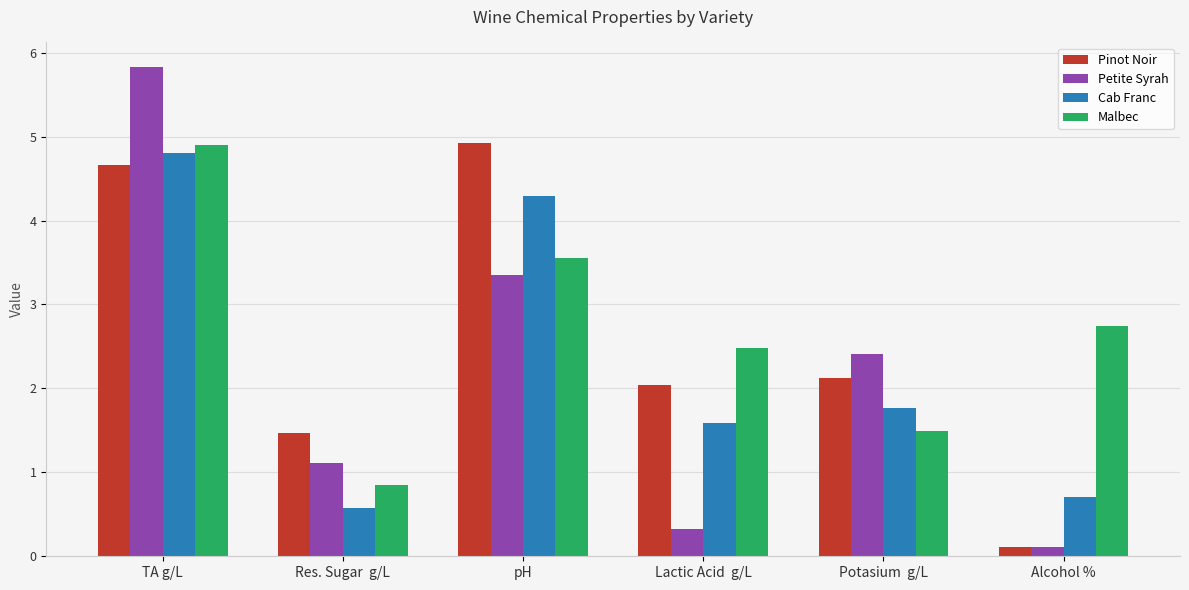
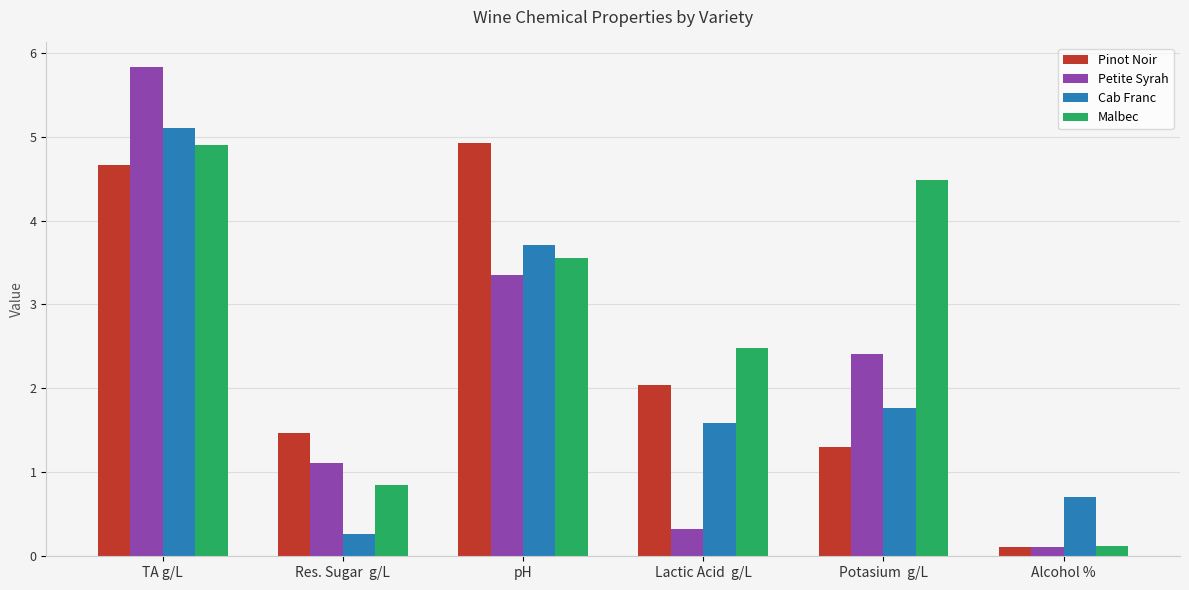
  {
    "Pinot Noir": {
      "TA g/L": 4.7,
      "Res. Sugar g/L": 1.5,
      "pH": 4.9,
      "Lactic Acid g/L": 2.0,
-     "Potasium g/L": 2.1,
+     "Potasium g/L": 1.3,
      "Alcohol %": 0.1
    },
    "Petite Syrah": {
      "TA g/L": 5.8,
      "Res. Sugar g/L": 1.1,
      "pH": 3.4,
      "Lactic Acid g/L": 0.3,
      "Potasium g/L": 2.4,
      "Alcohol %": 0.1
    },
    "Cab Franc": {
-     "TA g/L": 4.8,
-     "Res. Sugar g/L": 0.6,
-     "pH": 4.3,
+     "TA g/L": 5.1,
+     "Res. Sugar g/L": 0.3,
+     "pH": 3.7,
      "Lactic Acid g/L": 1.6,
      "Potasium g/L": 1.8,
      "Alcohol %": 0.7
    },
    "Malbec": {
      "TA g/L": 4.9,
      "Res. Sugar g/L": 0.9,
      "pH": 3.6,
      "Lactic Acid g/L": 2.5,
-     "Potasium g/L": 1.5,
-     "Alcohol %": 2.7
+     "Potasium g/L": 4.5,
+     "Alcohol %": 0.1
    }
  }
